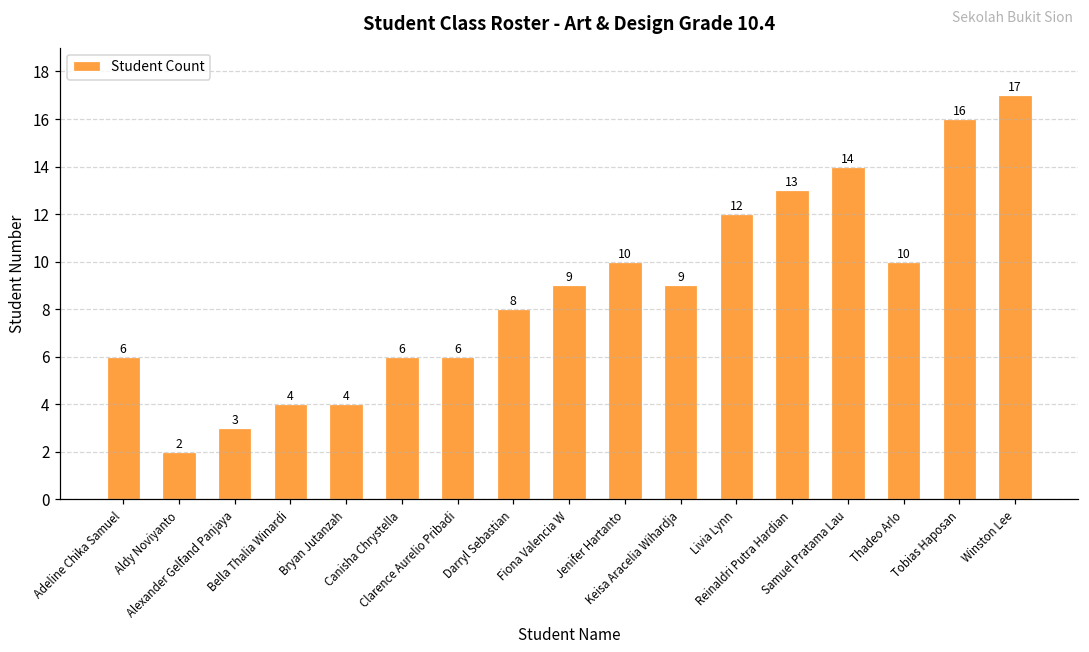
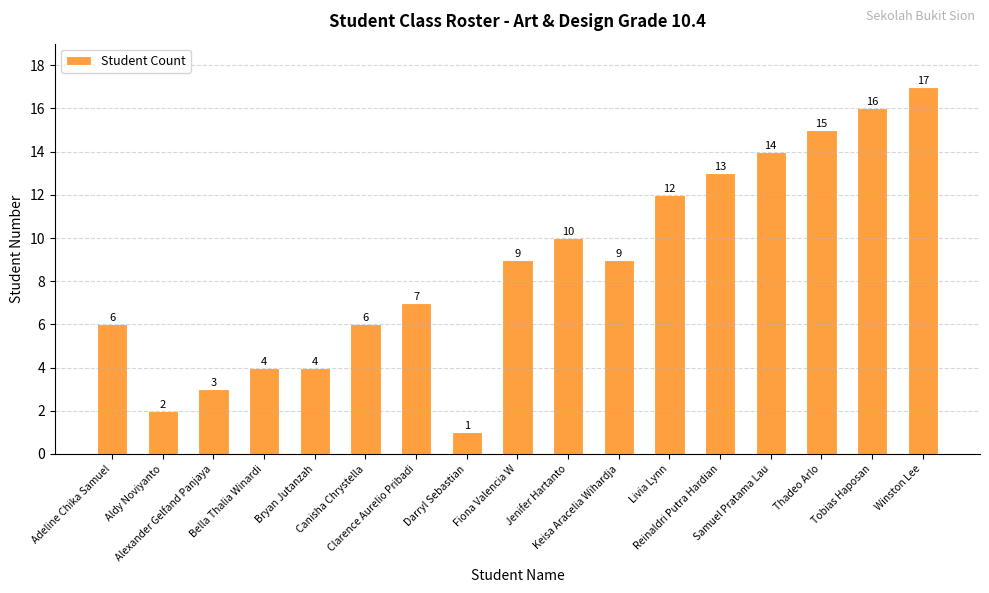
  {
    "Adeline Chika Samuel": 6,
    "Aldy Noviyanto": 2,
    "Alexander Gelfand Panjaya": 3,
    "Bella Thalia Winardi": 4,
    "Bryan Jutanzah": 4,
    "Canisha Chrystella": 6,
-   "Clarence Aurelio Pribadi": 6,
-   "Darryl Sebastian": 8,
+   "Clarence Aurelio Pribadi": 7,
+   "Darryl Sebastian": 1,
    "Fiona Valencia W": 9,
    "Jenifer Hartanto": 10,
    "Keisa Aracelia Wihardja": 9,
    "Livia Lynn": 12,
    "Reinaldri Putra Hardian": 13,
    "Samuel Pratama Lau": 14,
-   "Thadeo Arlo": 10,
+   "Thadeo Arlo": 15,
    "Tobias Haposan": 16,
    "Winston Lee": 17
  }
